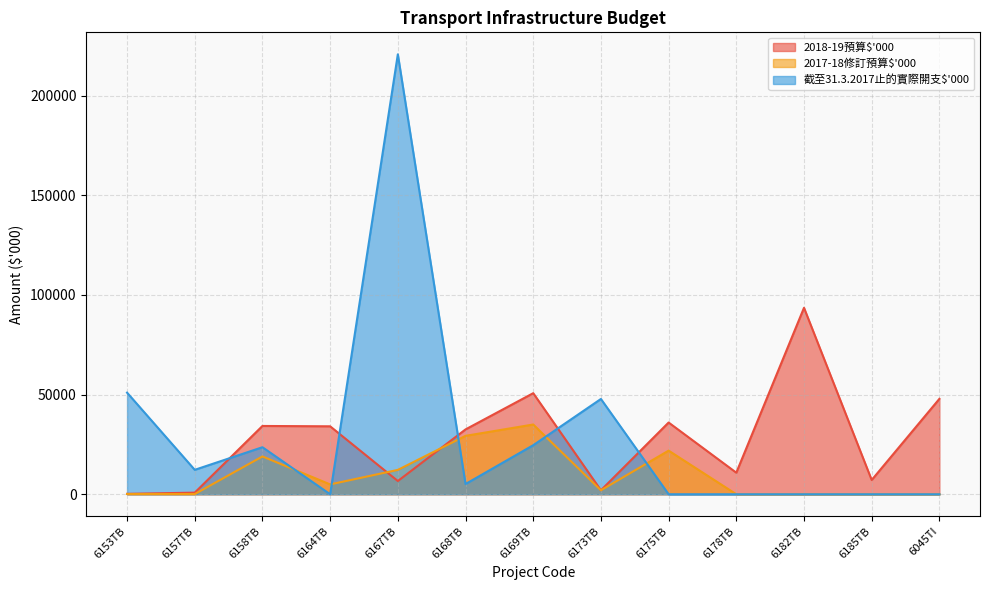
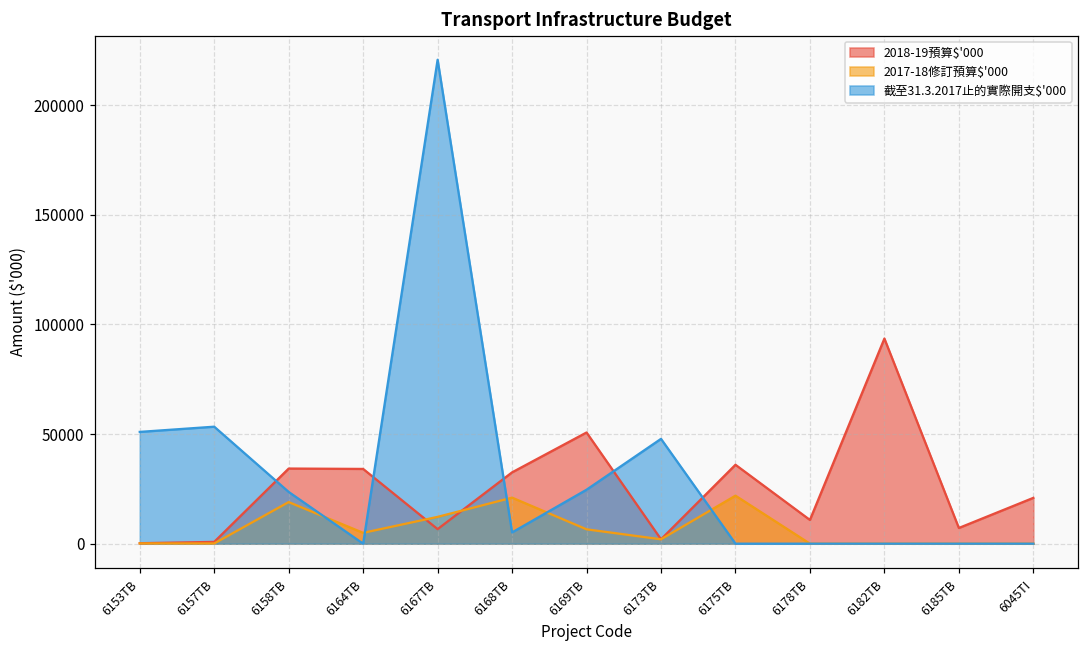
  {
    "2018-19預算$'000": {
      "6158TB": 34000,
      "6164TB": 34000,
      "6167TB": 7000,
      "6168TB": 33000,
      "6169TB": 51000,
      "6175TB": 36000,
      "6178TB": 11000,
      "6182TB": 94000,
      "6185TB": 7000,
-     "6045TI": 48000
+     "6045TI": 21000
    },
    "2017-18修訂預算$'000": {
      "6158TB": 19000,
      "6164TB": 5000,
      "6167TB": 12000,
-     "6168TB": 29000,
-     "6169TB": 35000,
+     "6168TB": 21000,
+     "6169TB": 7000,
      "6175TB": 22000
    },
    "截至31.3.2017止的實際開支$'000": {
      "6153TB": 51000,
-     "6157TB": 12000,
+     "6157TB": 53000,
      "6158TB": 24000,
      "6164TB": 0,
      "6167TB": 221000,
      "6168TB": 5000,
      "6169TB": 25000,
      "6173TB": 48000,
      "6175TB": 0
    }
  }
